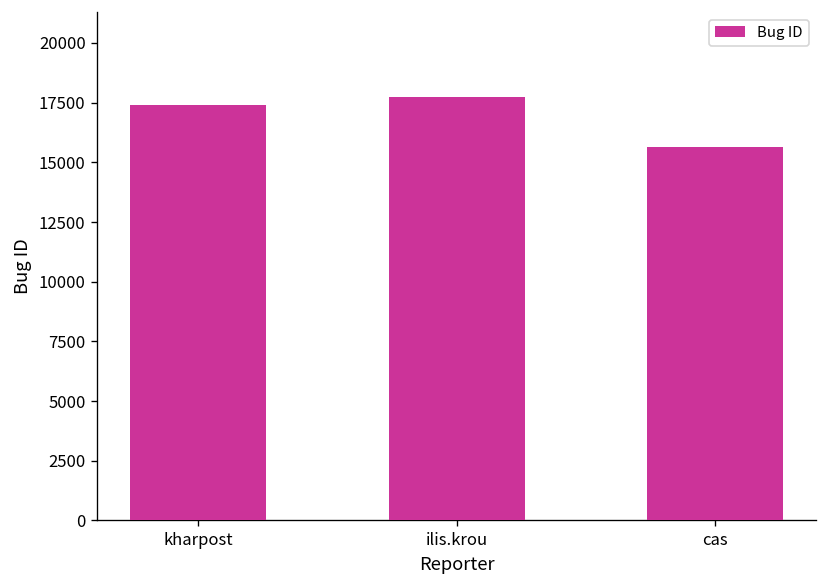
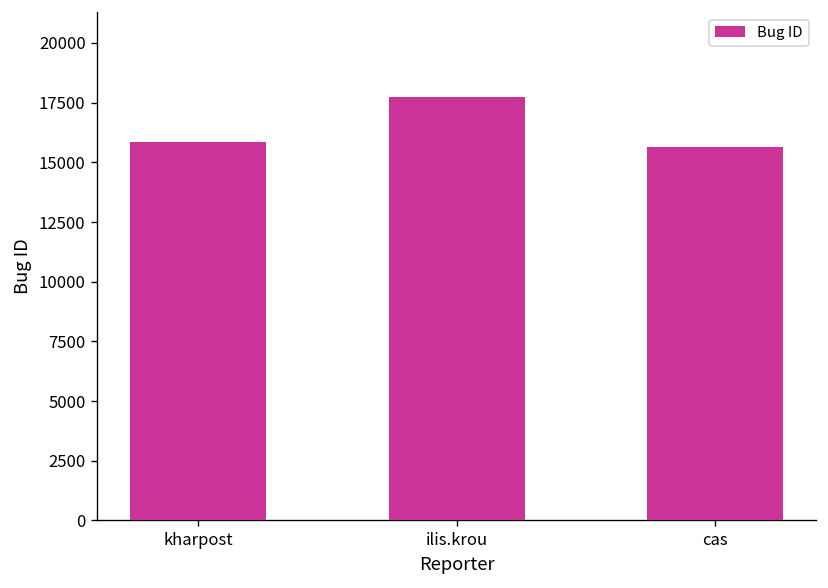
  {
-   "kharpost": 17400,
+   "kharpost": 15800,
    "ilis.krou": 17700,
    "cas": 15600
  }
